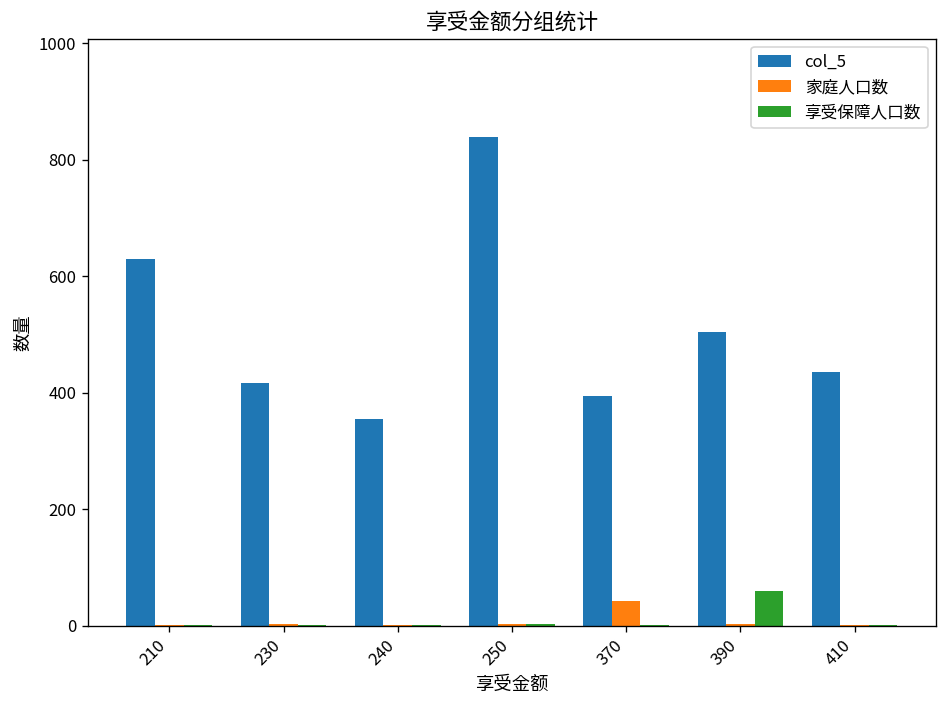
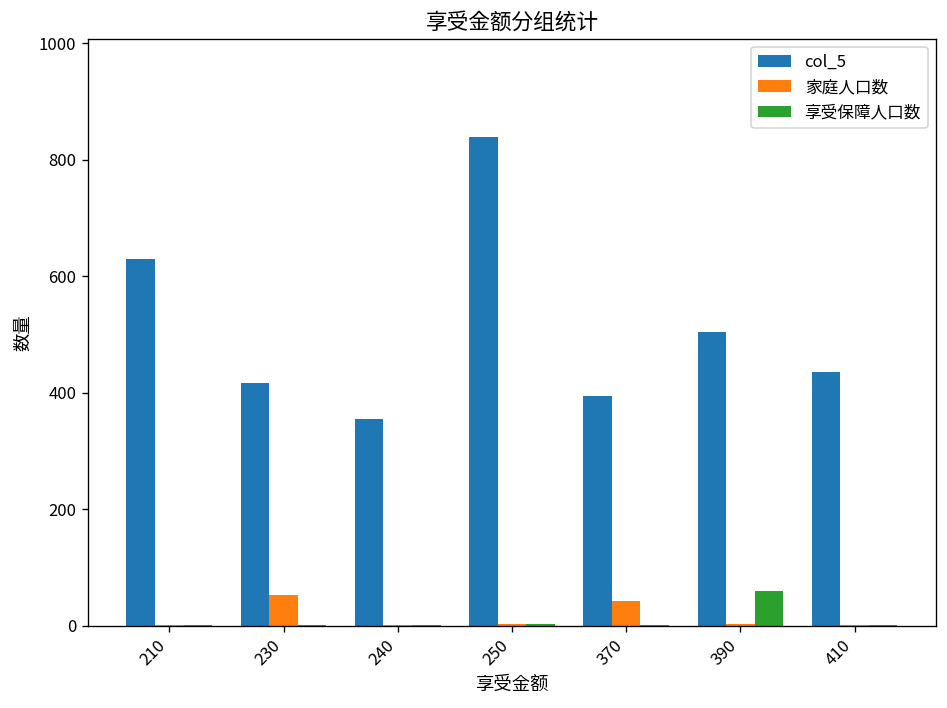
  {
    "col_5": {
      "210": 630,
      "230": 420,
      "240": 360,
      "250": 840,
      "370": 400,
      "390": 510,
      "410": 440
    },
    "家庭人口数": {
-     "230": 0,
+     "230": 50,
      "370": 40
    },
    "享受保障人口数": {
      "390": 60
    }
  }
